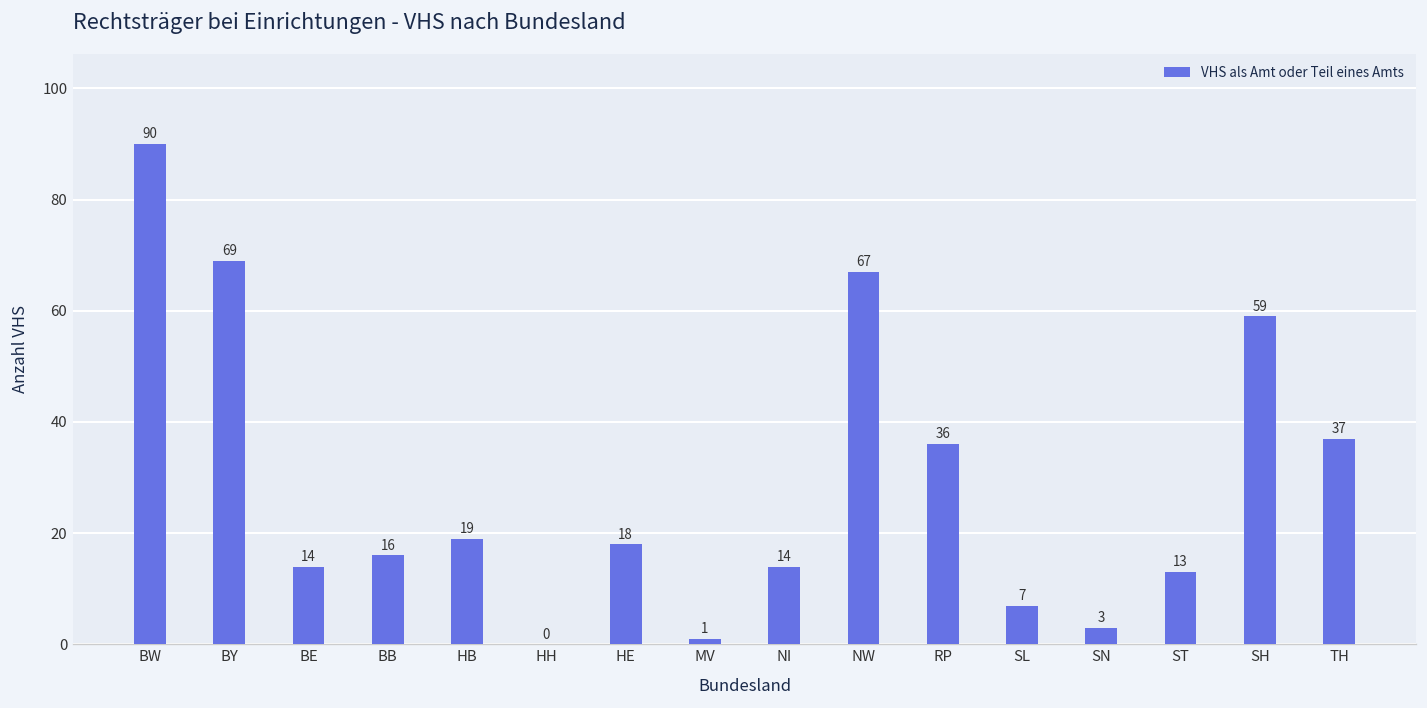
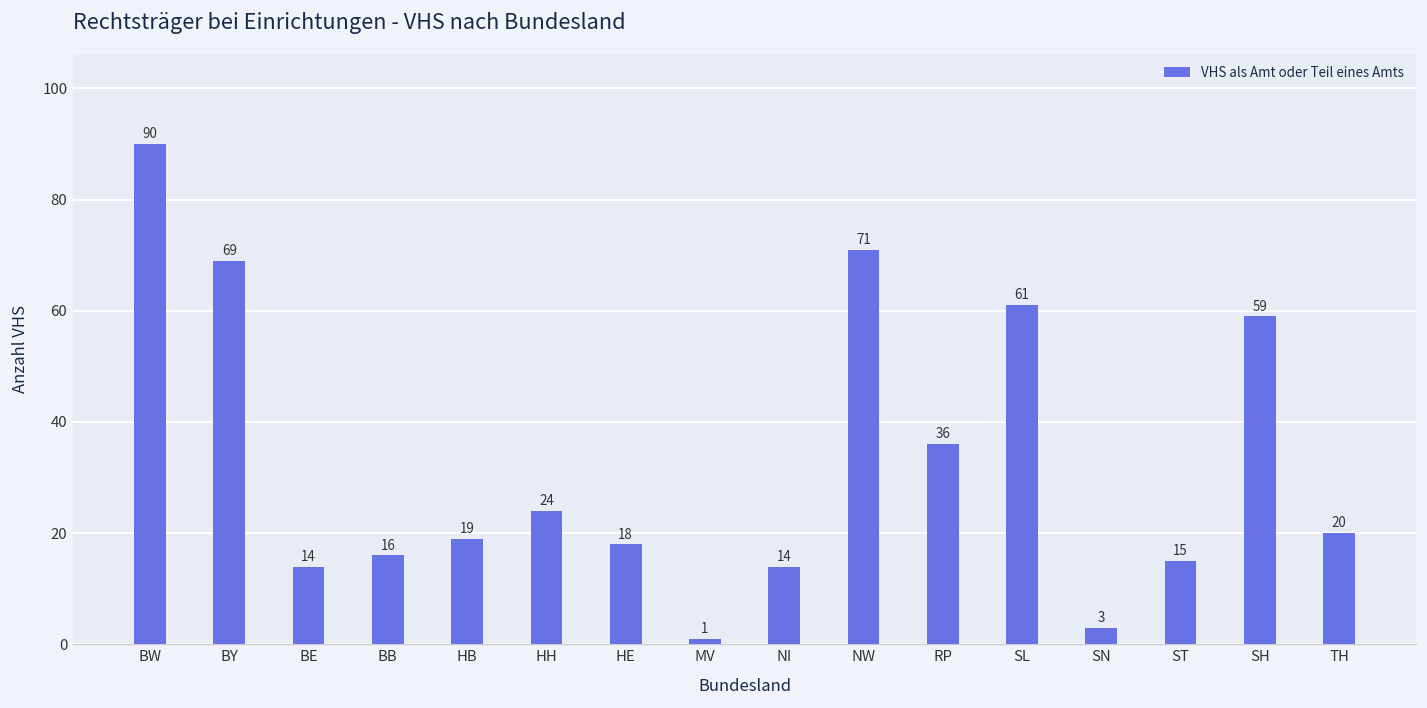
  {
    "BW": 90,
    "BY": 69,
    "BE": 14,
    "BB": 16,
    "HB": 19,
-   "HH": 0,
+   "HH": 24,
    "HE": 18,
    "MV": 1,
    "NI": 14,
-   "NW": 67,
+   "NW": 71,
    "RP": 36,
-   "SL": 7,
+   "SL": 61,
    "SN": 3,
-   "ST": 13,
+   "ST": 15,
    "SH": 59,
-   "TH": 37
+   "TH": 20
  }
